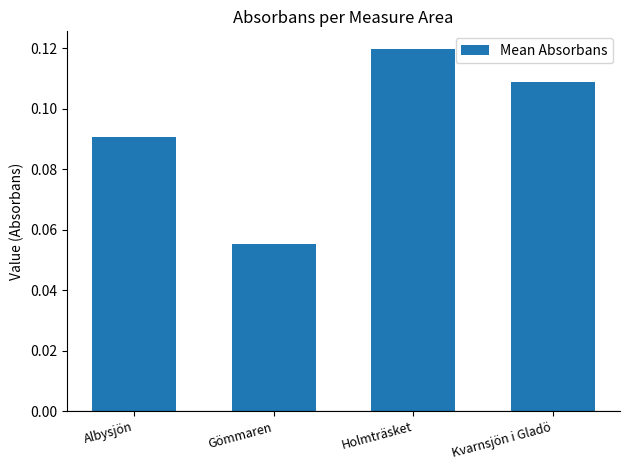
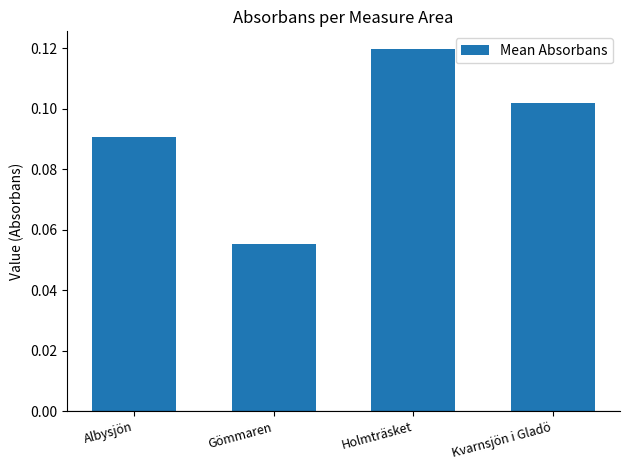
  {
    "Albysjön": 0.091,
    "Gömmaren": 0.055,
    "Holmträsket": 0.120,
-   "Kvarnsjön i Gladö": 0.109
+   "Kvarnsjön i Gladö": 0.102
  }
